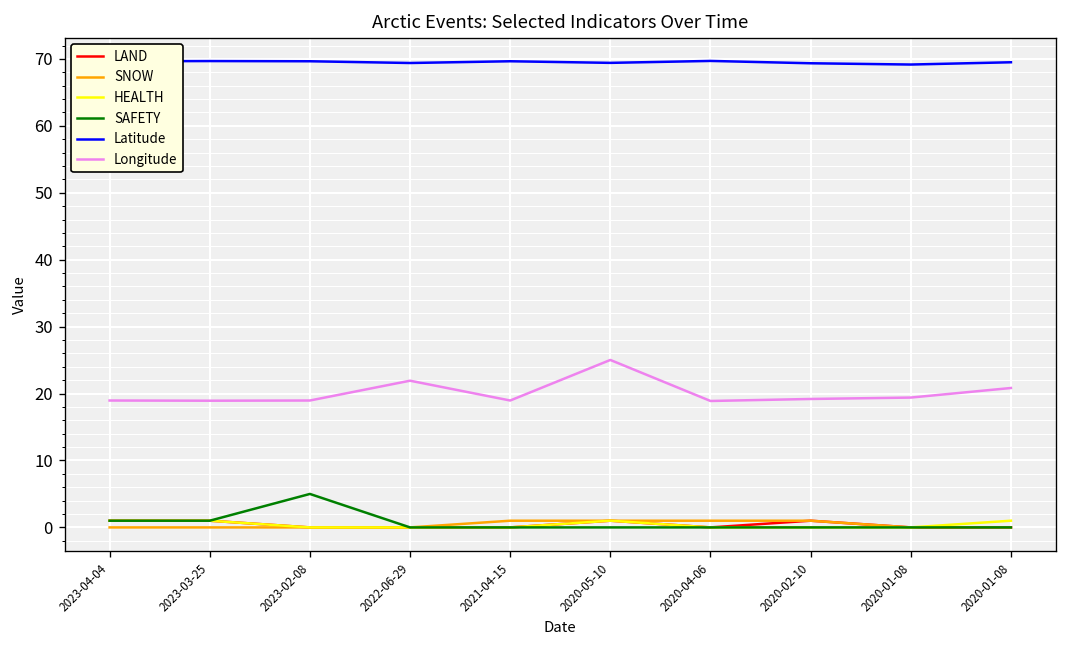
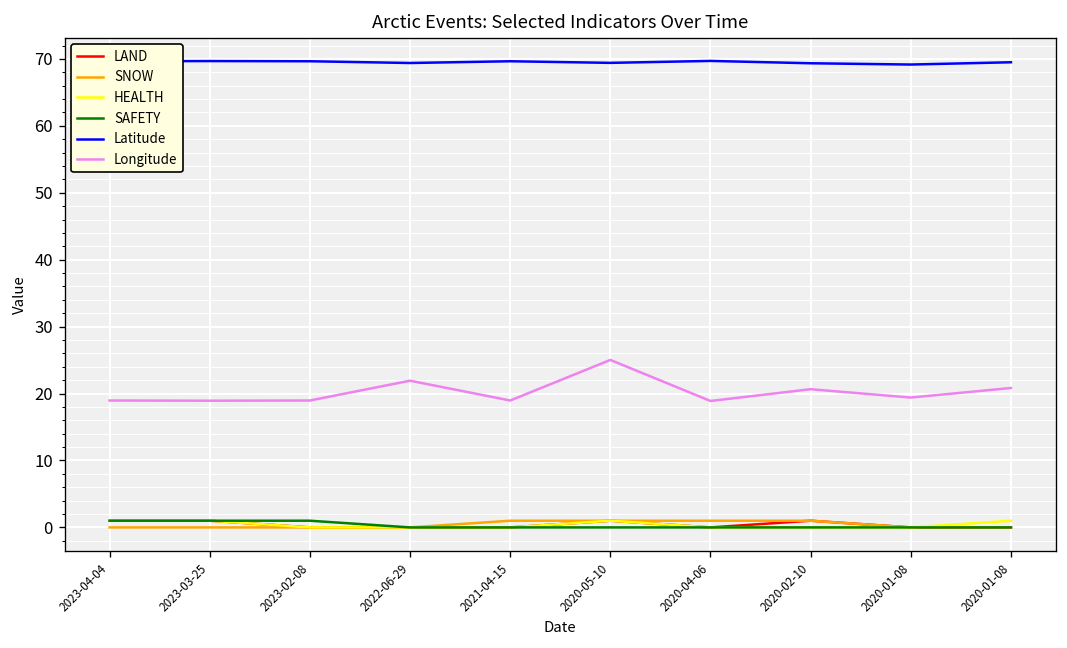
  {
    "SNOW": {
      "2023-04-04": 0,
      "2023-03-25": 0,
      "2021-04-15": 1,
      "2020-04-06": 1
    },
    "SAFETY": {
-     "2023-02-08": 5,
+     "2023-02-08": 1,
      "2020-05-10": 0
    },
    "Latitude": {
      "2023-03-25": 70,
      "2023-02-08": 70,
      "2022-06-29": 69,
      "2021-04-15": 70,
      "2020-05-10": 69,
      "2020-04-06": 70,
      "2020-02-10": 69
    },
    "Longitude": {
      "2023-04-04": 19,
      "2023-03-25": 19,
      "2023-02-08": 19,
      "2022-06-29": 22,
      "2021-04-15": 19,
      "2020-05-10": 25,
      "2020-04-06": 19,
-     "2020-02-10": 19
+     "2020-02-10": 21
    }
  }
